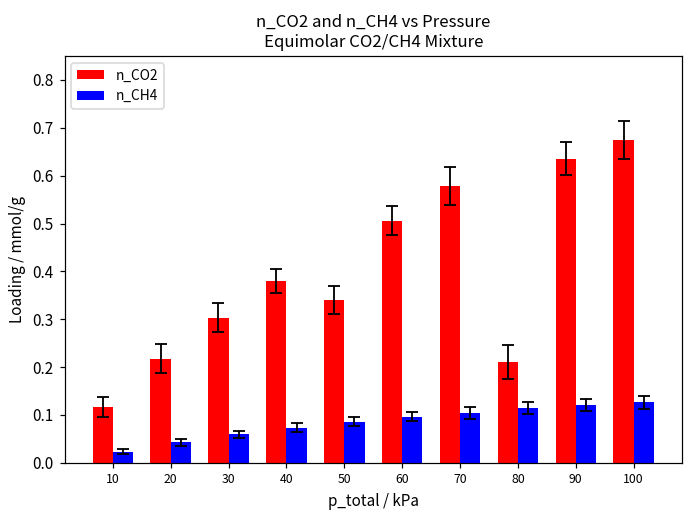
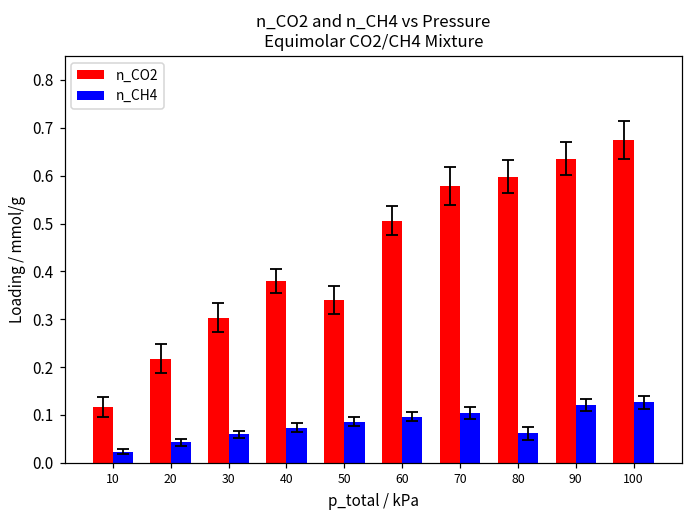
  {
    "n_CO2": {
      "10": 0.12,
      "20": 0.22,
      "30": 0.30,
      "40": 0.38,
      "50": 0.34,
      "60": 0.51,
      "70": 0.58,
-     "80": 0.21,
+     "80": 0.60,
      "90": 0.64,
      "100": 0.67
    },
    "n_CH4": {
      "10": 0.02,
      "20": 0.04,
      "30": 0.06,
      "40": 0.07,
      "50": 0.09,
      "60": 0.10,
      "70": 0.10,
-     "80": 0.11,
+     "80": 0.06,
      "90": 0.12,
      "100": 0.13
    }
  }
